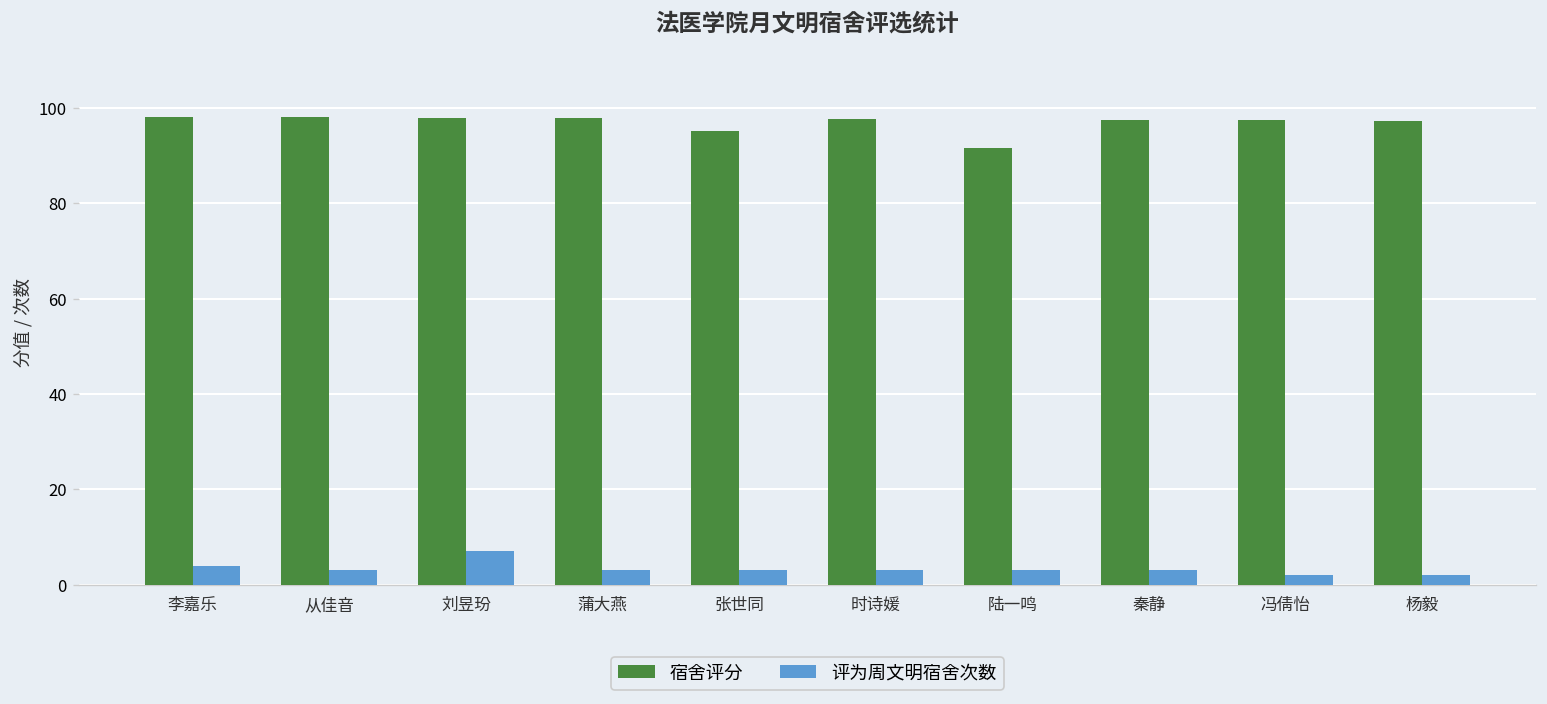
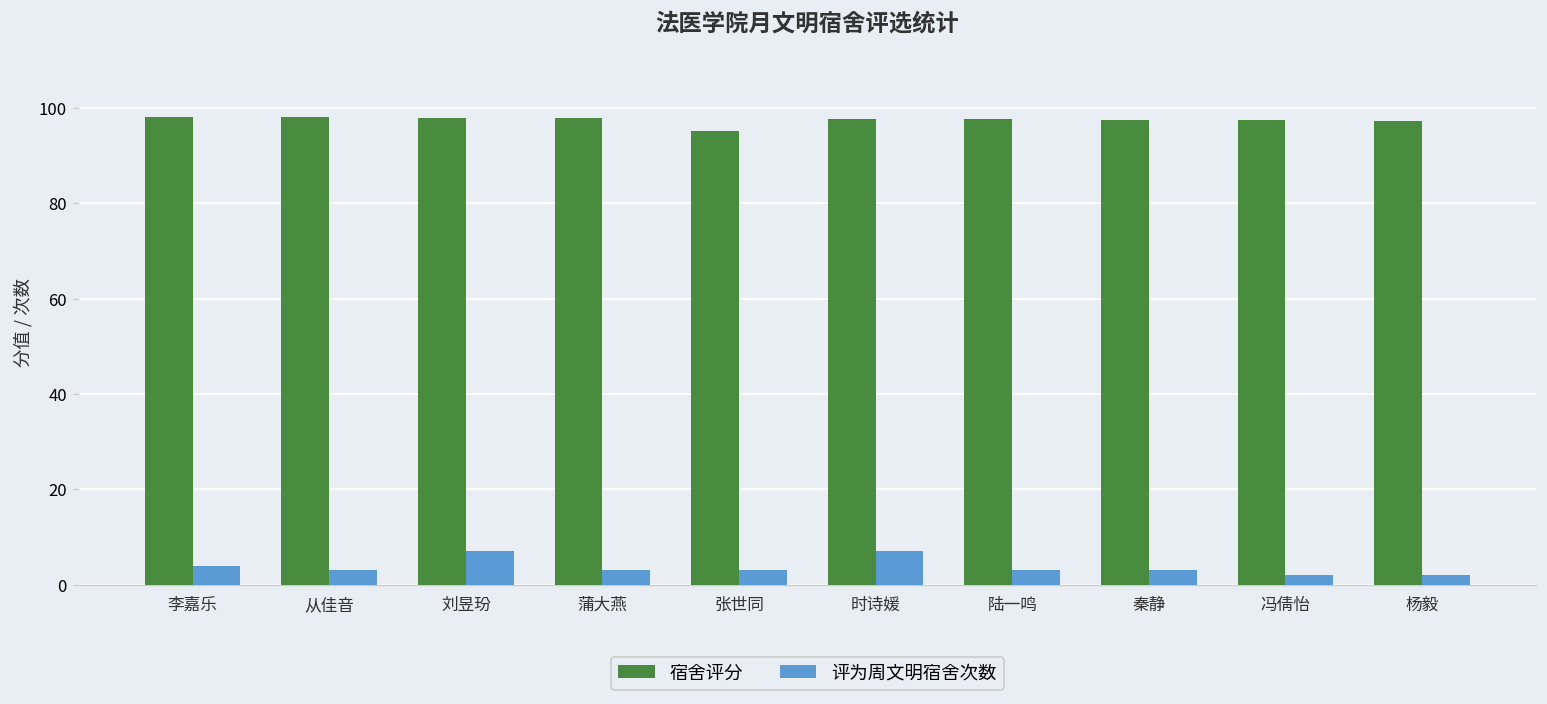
  {
    "宿舍评分": {
      "李嘉乐": 98,
      "从佳音": 98,
      "刘昱玢": 98,
      "蒲大燕": 98,
      "张世同": 95,
      "时诗媛": 98,
-     "陆一鸣": 92,
+     "陆一鸣": 98,
      "秦静": 98,
      "冯倩怡": 97,
      "杨毅": 97
    },
    "评为周文明宿舍次数": {
      "李嘉乐": 4,
      "从佳音": 3,
      "刘昱玢": 7,
      "蒲大燕": 3,
      "张世同": 3,
-     "时诗媛": 3,
+     "时诗媛": 7,
      "陆一鸣": 3,
      "秦静": 3,
      "冯倩怡": 2,
      "杨毅": 2
    }
  }
